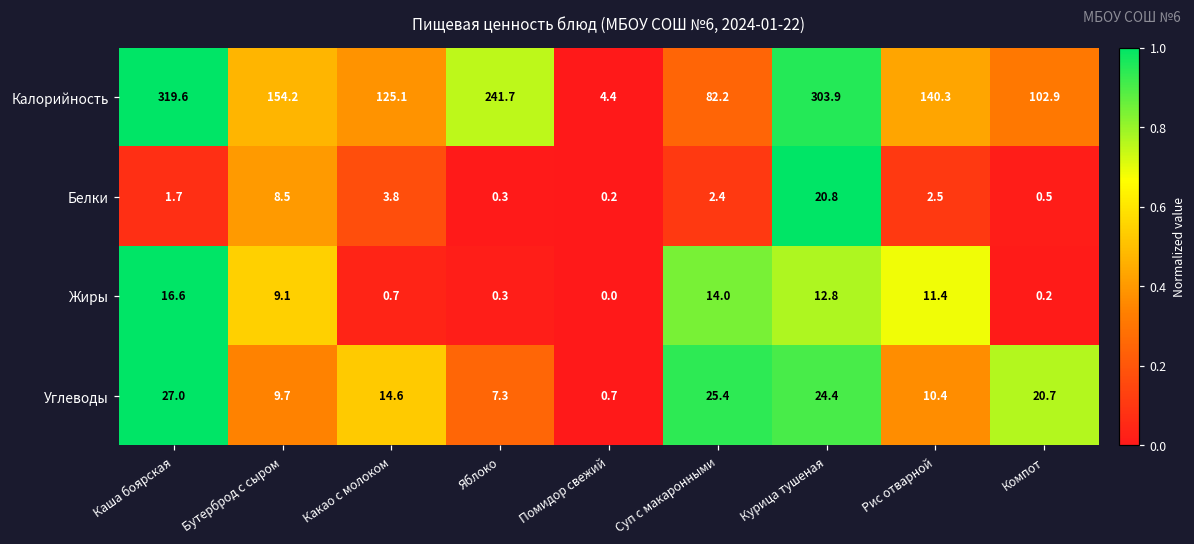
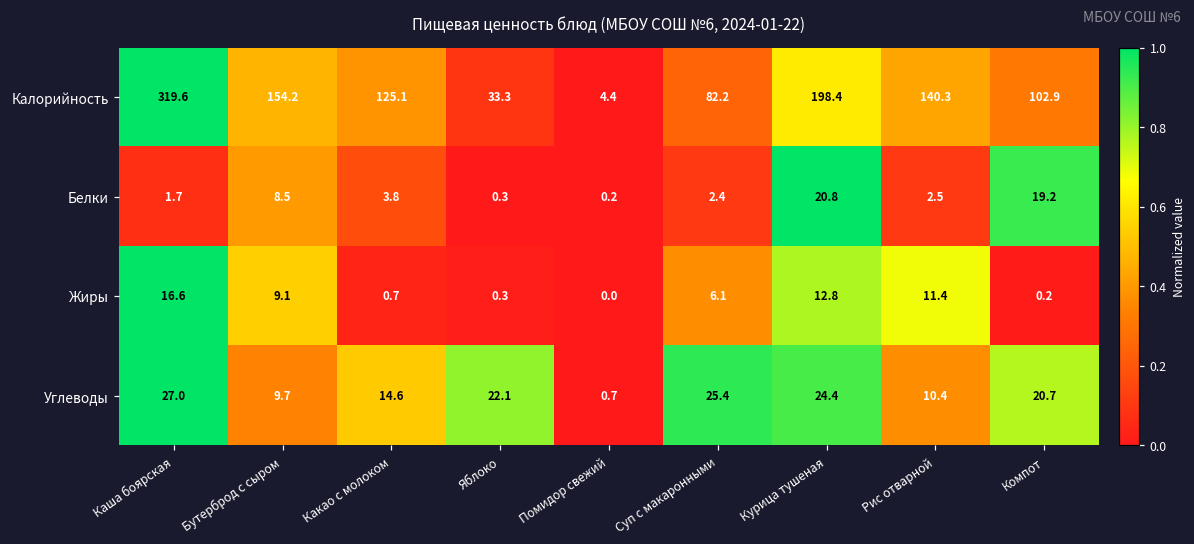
  {
    "Калорийность": {
      "Каша боярская": 319.6,
      "Бутерброд с сыром": 154.2,
      "Какао с молоком": 125.1,
-     "Яблоко": 241.7,
+     "Яблоко": 33.3,
      "Помидор свежий": 4.4,
      "Суп с макаронными": 82.2,
-     "Курица тушеная": 303.9,
+     "Курица тушеная": 198.4,
      "Рис отварной": 140.3,
      "Компот": 102.9
    },
    "Белки": {
      "Каша боярская": 1.7,
      "Бутерброд с сыром": 8.5,
      "Какао с молоком": 3.8,
      "Яблоко": 0.3,
      "Помидор свежий": 0.2,
      "Суп с макаронными": 2.4,
      "Курица тушеная": 20.8,
      "Рис отварной": 2.5,
-     "Компот": 0.5
+     "Компот": 19.2
    },
    "Жиры": {
      "Каша боярская": 16.6,
      "Бутерброд с сыром": 9.1,
      "Какао с молоком": 0.7,
      "Яблоко": 0.3,
      "Помидор свежий": 0.0,
-     "Суп с макаронными": 14.0,
+     "Суп с макаронными": 6.1,
      "Курица тушеная": 12.8,
      "Рис отварной": 11.4,
      "Компот": 0.2
    },
    "Углеводы": {
      "Каша боярская": 27.0,
      "Бутерброд с сыром": 9.7,
      "Какао с молоком": 14.6,
-     "Яблоко": 7.3,
+     "Яблоко": 22.1,
      "Помидор свежий": 0.7,
      "Суп с макаронными": 25.4,
      "Курица тушеная": 24.4,
      "Рис отварной": 10.4,
      "Компот": 20.7
    }
  }
